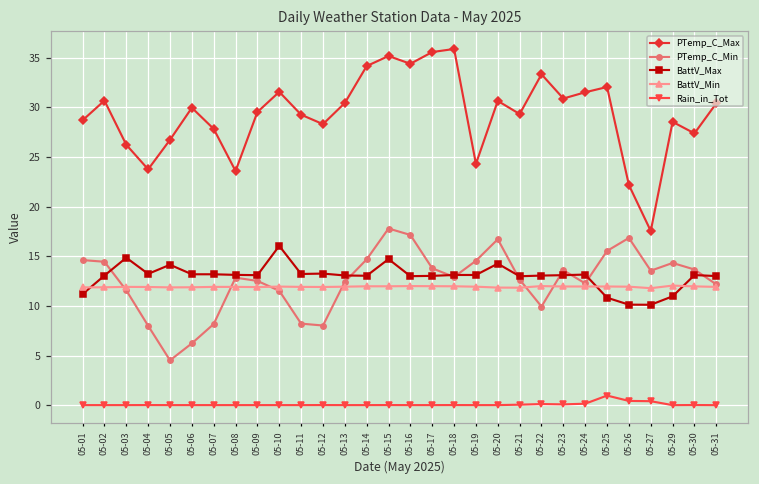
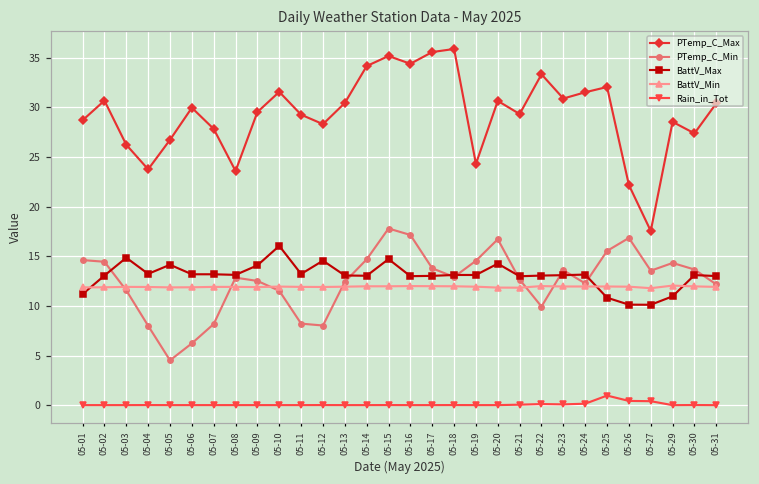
  {
    "BattV_Max": {
      "05-01": 11,
      "05-02": 13,
      "05-03": 15,
      "05-04": 13,
      "05-05": 14,
      "05-06": 13,
      "05-07": 13,
-     "05-09": 13,
+     "05-09": 14,
      "05-10": 16,
      "05-11": 13,
-     "05-12": 13,
+     "05-12": 15,
      "05-13": 13,
      "05-14": 13,
      "05-15": 15,
      "05-16": 13,
      "05-17": 13,
      "05-19": 13,
      "05-20": 14,
      "05-21": 13,
      "05-22": 13,
      "05-23": 13,
      "05-24": 13,
      "05-25": 11,
      "05-26": 10,
      "05-27": 10,
      "05-29": 11,
      "05-30": 13,
      "05-31": 13
    }
  }
